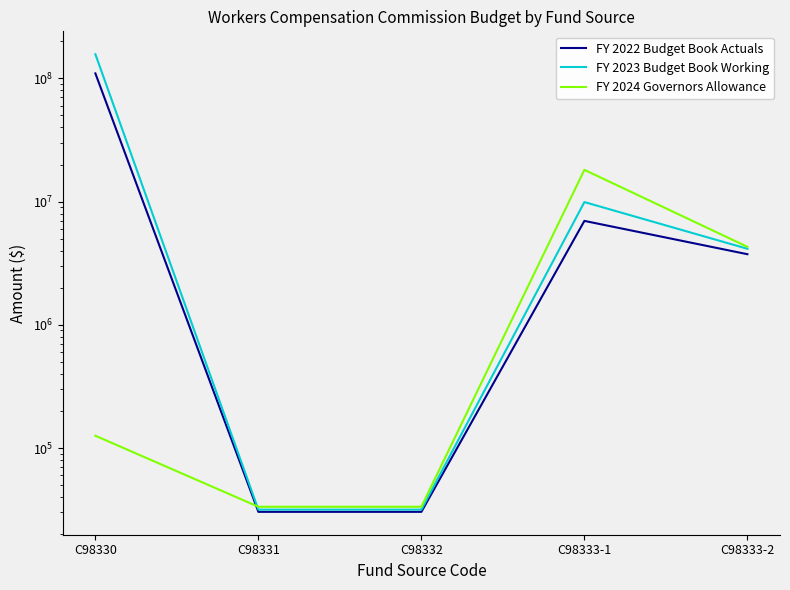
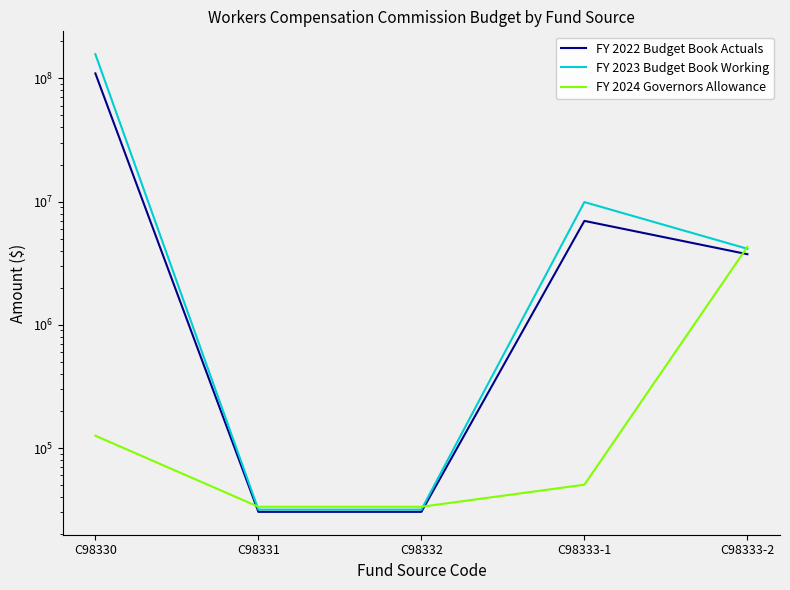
  {
    "FY 2022 Budget Book Actuals": {
      "C98330": 110000000,
      "C98333-1": 7000000,
      "C98333-2": 3700000
    },
    "FY 2023 Budget Book Working": {
      "C98330": 160000000,
      "C98333-1": 10000000
    },
    "FY 2024 Governors Allowance": {
      "C98330": 130000,
      "C98331": 33000,
      "C98332": 33000,
-     "C98333-1": 18000000
+     "C98333-1": 50000
    }
  }
